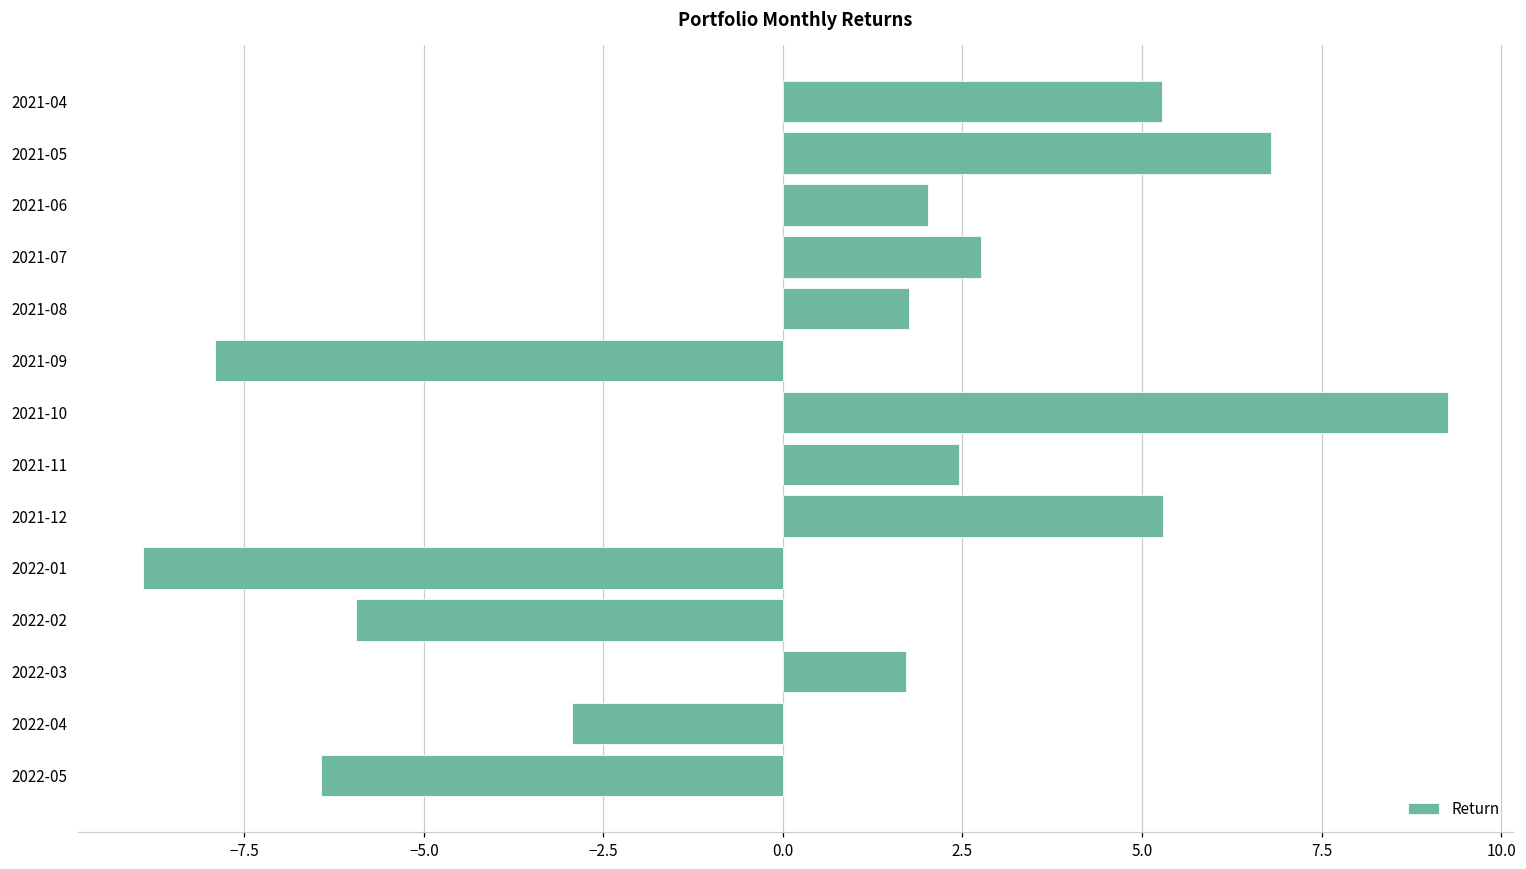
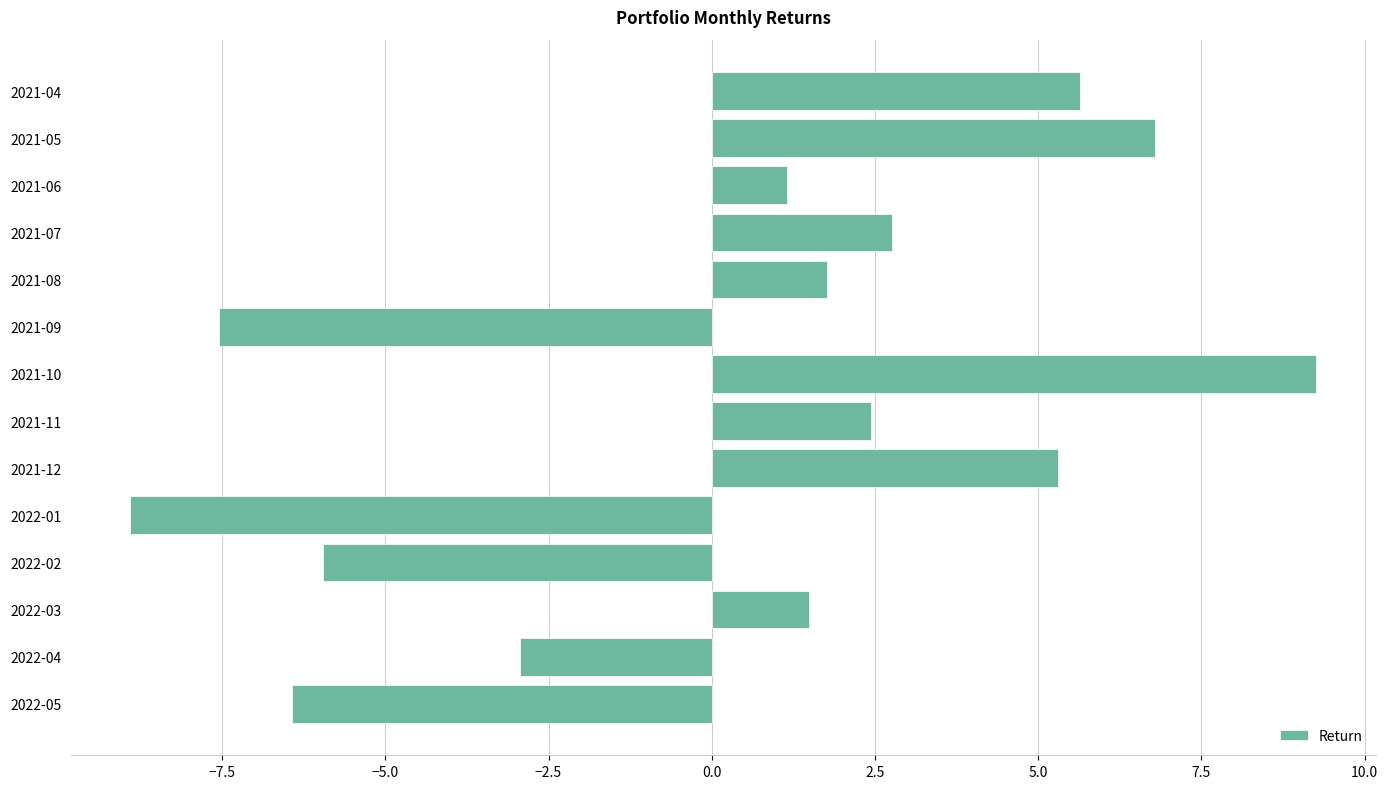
  {
-   "2021-04": 5.3,
+   "2021-04": 5.6,
    "2021-05": 6.8,
-   "2021-06": 2.0,
+   "2021-06": 1.2,
    "2021-07": 2.8,
    "2021-08": 1.8,
-   "2021-09": -7.9,
+   "2021-09": -7.6,
    "2021-10": 9.3,
    "2021-11": 2.4,
    "2021-12": 5.3,
    "2022-01": -8.9,
    "2022-02": -5.9,
-   "2022-03": 1.7,
+   "2022-03": 1.5,
    "2022-04": -2.9,
    "2022-05": -6.4
  }
